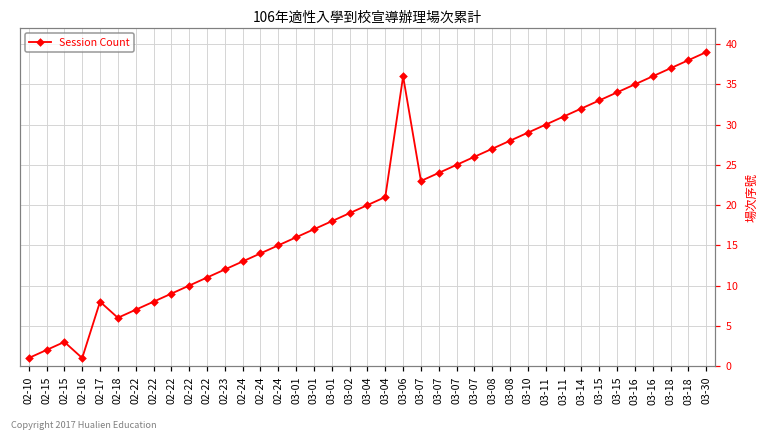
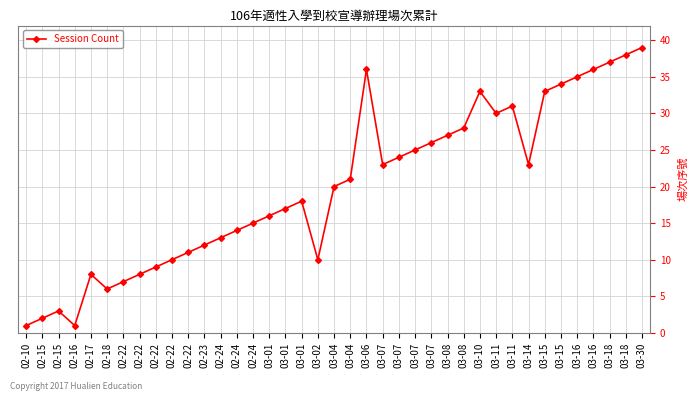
  {
    "02-10": 1,
    "02-16": 1,
    "02-17": 8,
    "02-18": 6,
    "02-23": 12,
-   "03-02": 19,
+   "03-02": 10,
    "03-06": 36,
-   "03-10": 29,
-   "03-14": 32,
+   "03-10": 33,
+   "03-14": 23,
    "03-30": 39
  }
